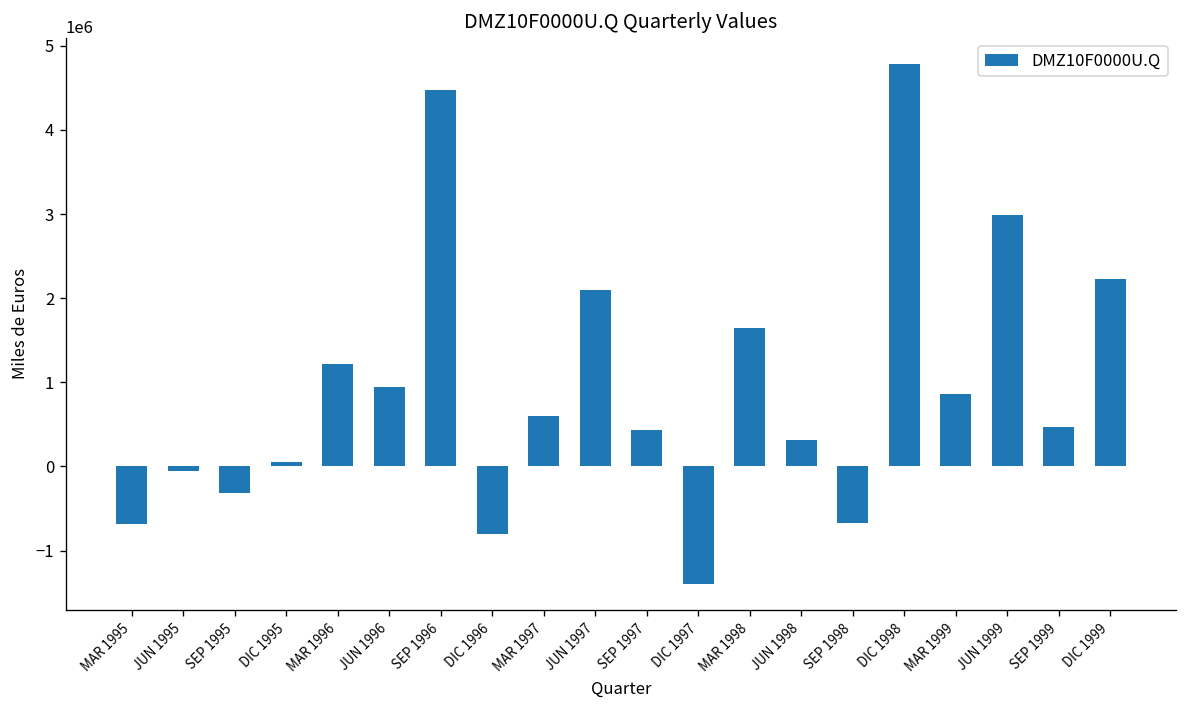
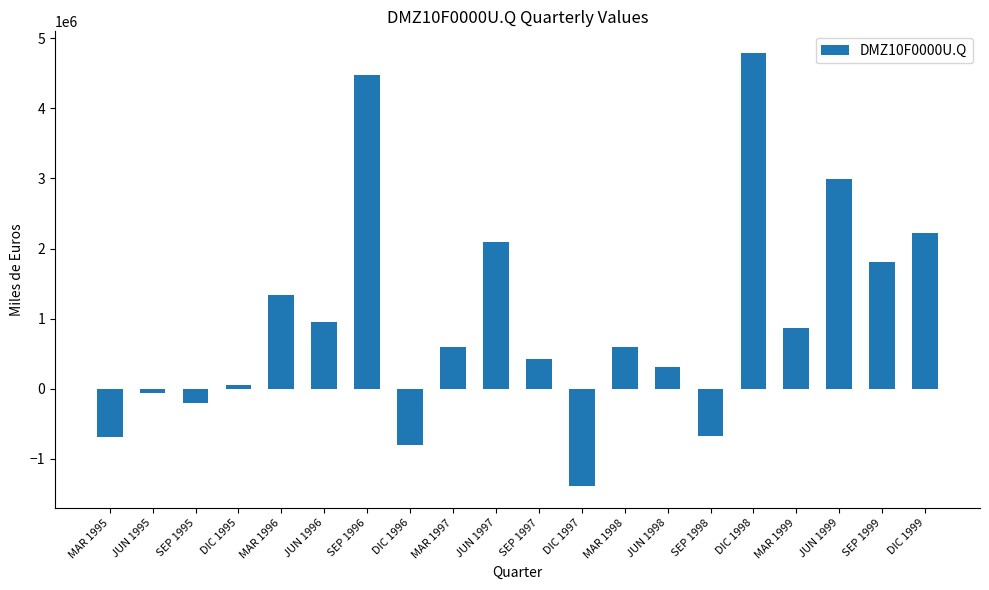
  {
    "MAR 1995": -700000,
    "JUN 1995": -100000,
-   "SEP 1995": -300000,
+   "SEP 1995": -200000,
    "DIC 1995": 100000,
-   "MAR 1996": 1200000,
+   "MAR 1996": 1300000,
    "JUN 1996": 1000000,
    "SEP 1996": 4500000,
    "DIC 1996": -800000,
    "MAR 1997": 600000,
    "JUN 1997": 2100000,
    "SEP 1997": 400000,
    "DIC 1997": -1400000,
-   "MAR 1998": 1600000,
+   "MAR 1998": 600000,
    "JUN 1998": 300000,
    "SEP 1998": -700000,
    "DIC 1998": 4800000,
    "MAR 1999": 900000,
    "JUN 1999": 3000000,
-   "SEP 1999": 500000,
+   "SEP 1999": 1800000,
    "DIC 1999": 2200000
  }
